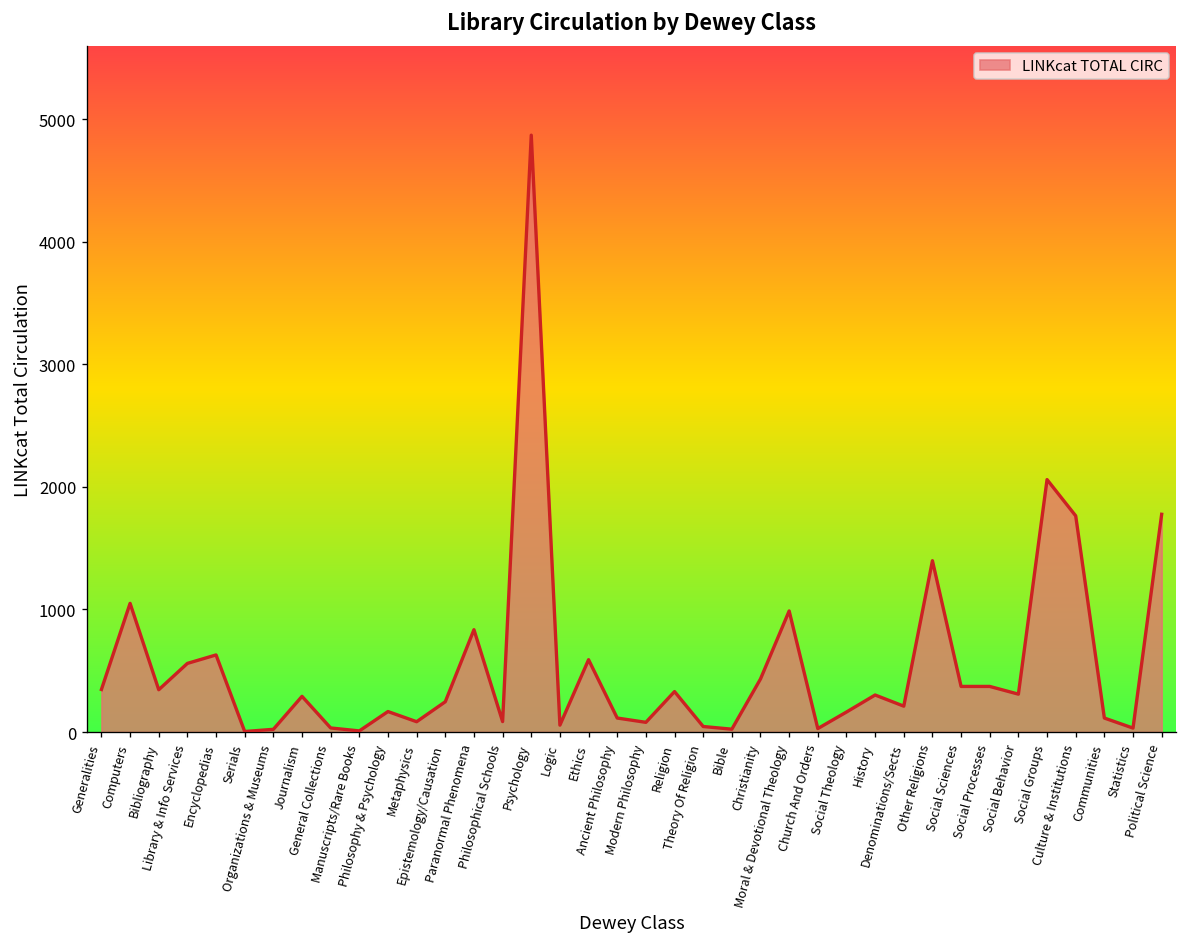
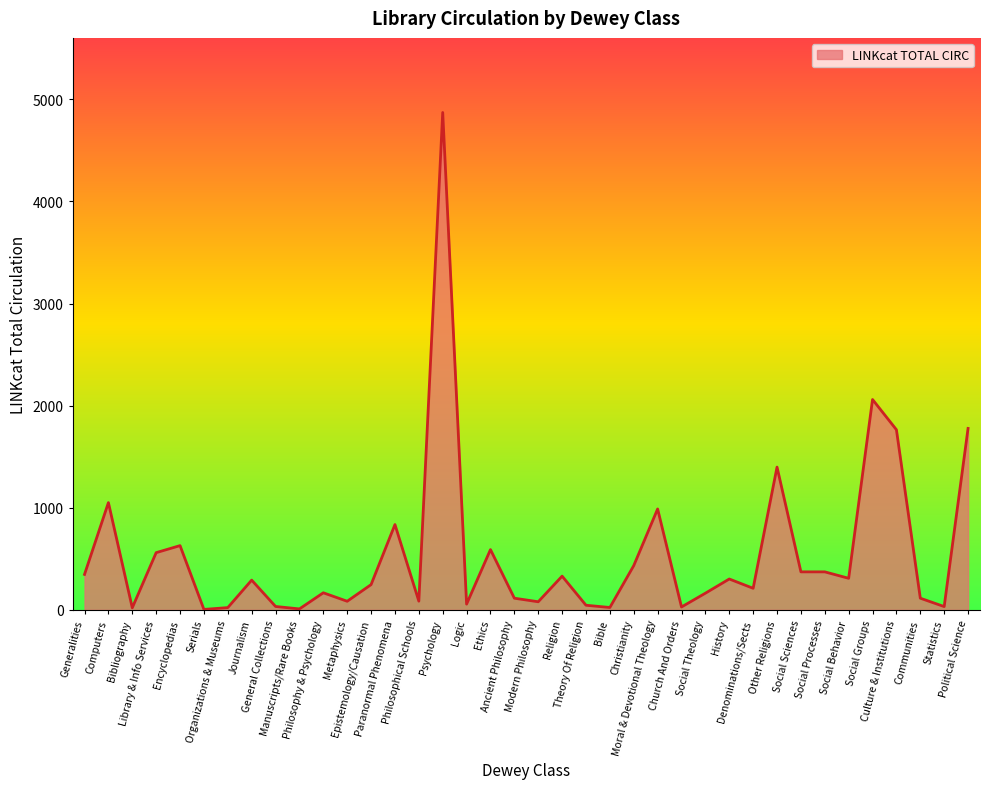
  {
    "Generalities": 350,
    "Computers": 1050,
-   "Bibliography": 350,
+   "Bibliography": 20,
    "Library & Info Services": 560,
    "Encyclopedias": 630,
    "Serials": 0,
    "Organizations & Museums": 20,
    "Journalism": 290,
    "General Collections": 30,
    "Manuscripts/Rare Books": 10,
    "Philosophy & Psychology": 170,
    "Metaphysics": 80,
    "Epistemology/Causation": 250,
    "Paranormal Phenomena": 840,
    "Philosophical Schools": 90,
    "Psychology": 4870,
    "Logic": 60,
    "Ethics": 590,
    "Ancient Philosophy": 110,
    "Modern Philosophy": 80,
    "Religion": 330,
    "Theory Of Religion": 50,
    "Bible": 20,
    "Christianity": 430,
    "Moral & Devotional Theology": 990,
    "Church And Orders": 30,
    "Social Theology": 160,
    "History": 300,
    "Denominations/Sects": 210,
    "Other Religions": 1400,
    "Social Sciences": 370,
    "Social Processes": 370,
    "Social Behavior": 310,
    "Social Groups": 2060,
    "Culture & Institutions": 1760,
    "Communities": 110,
    "Statistics": 30,
    "Political Science": 1780
  }
